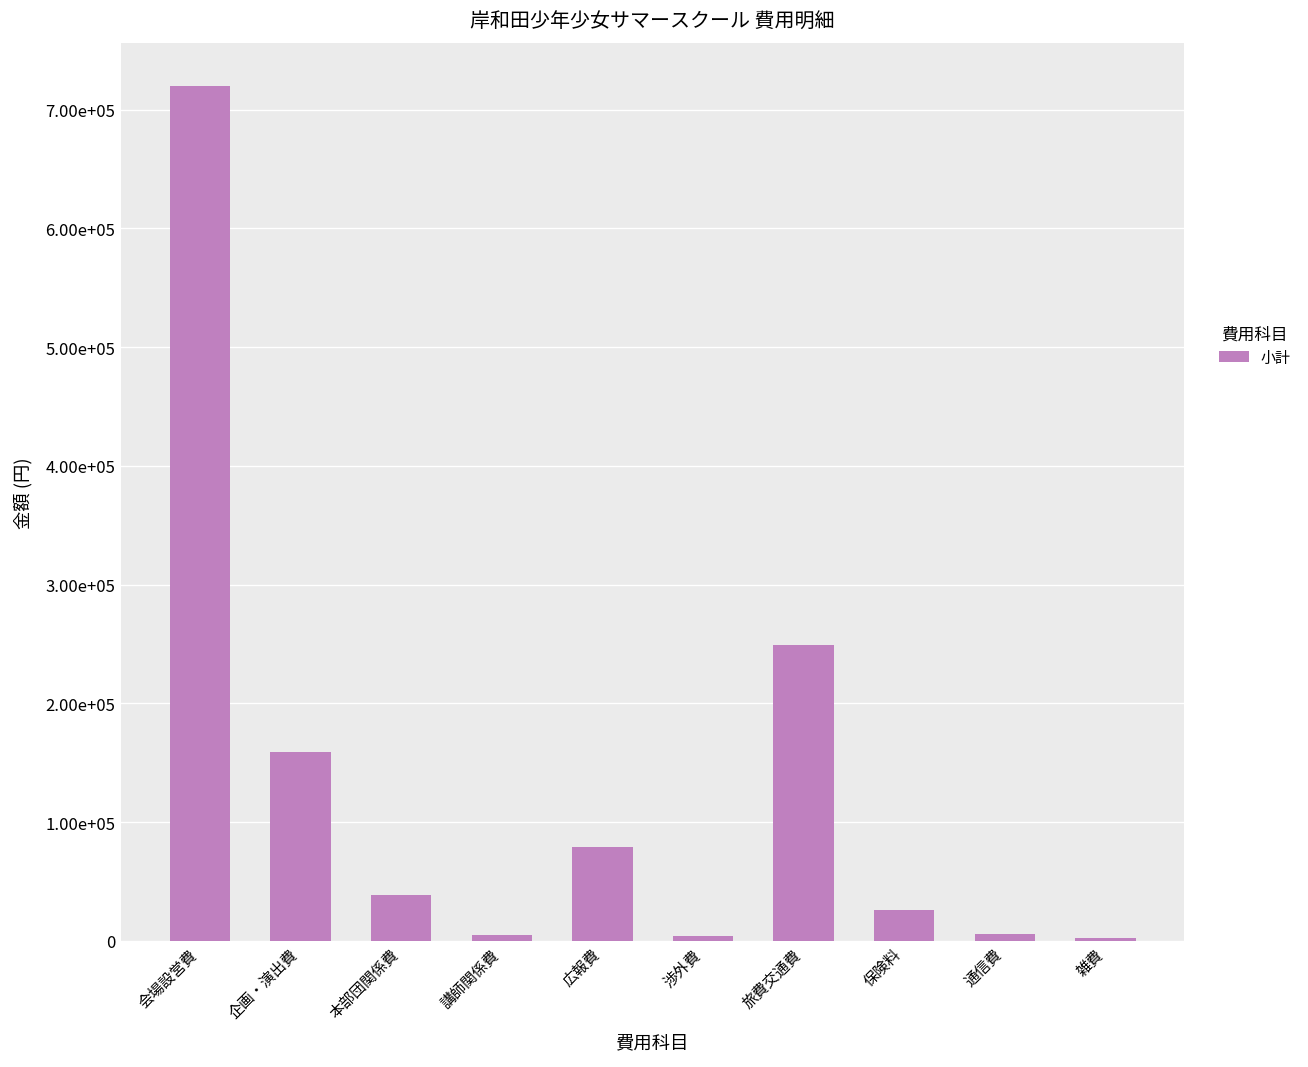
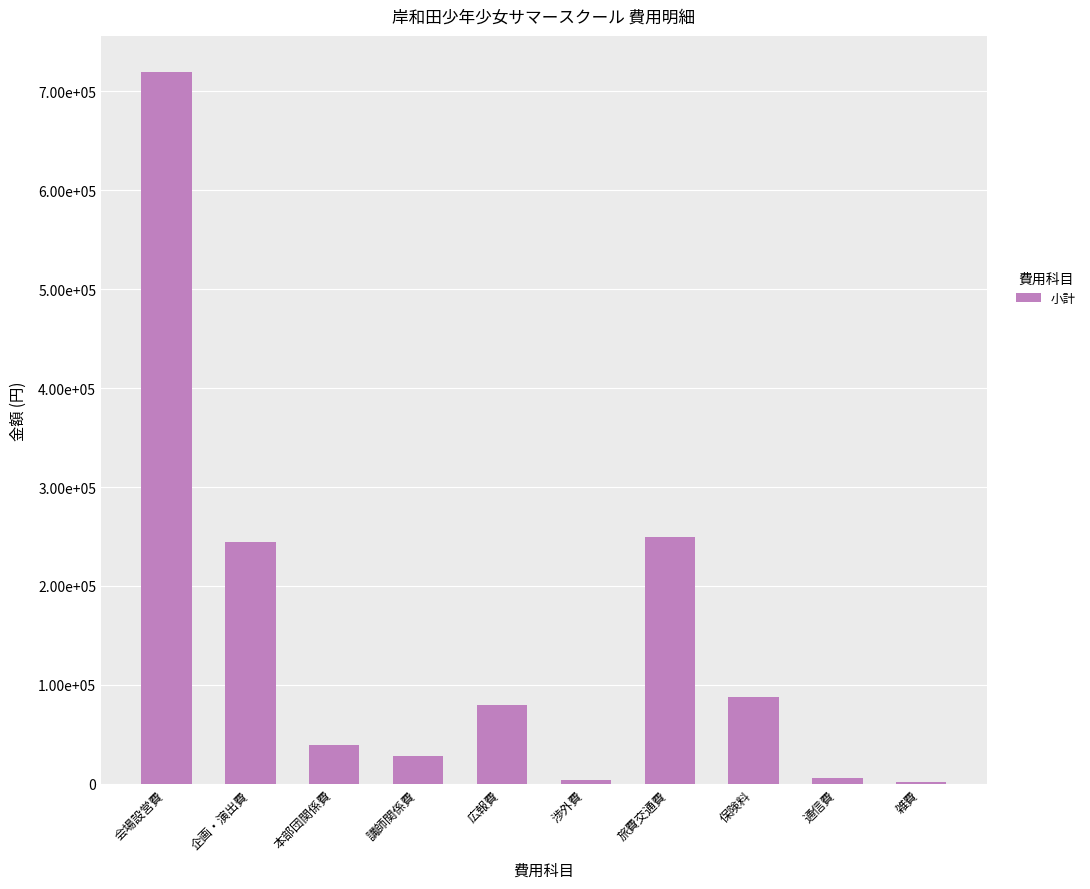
  {
    "会場設営費": 720000,
-   "企画・演出費": 160000,
+   "企画・演出費": 240000,
    "本部団関係費": 40000,
-   "講師関係費": 0,
+   "講師関係費": 30000,
    "広報費": 80000,
    "渉外費": 0,
    "旅費交通費": 250000,
-   "保険料": 30000,
+   "保険料": 90000,
    "通信費": 10000
  }
